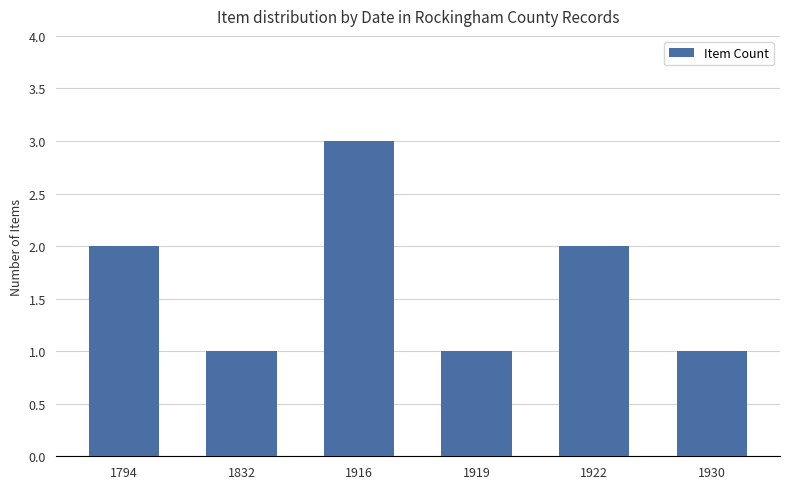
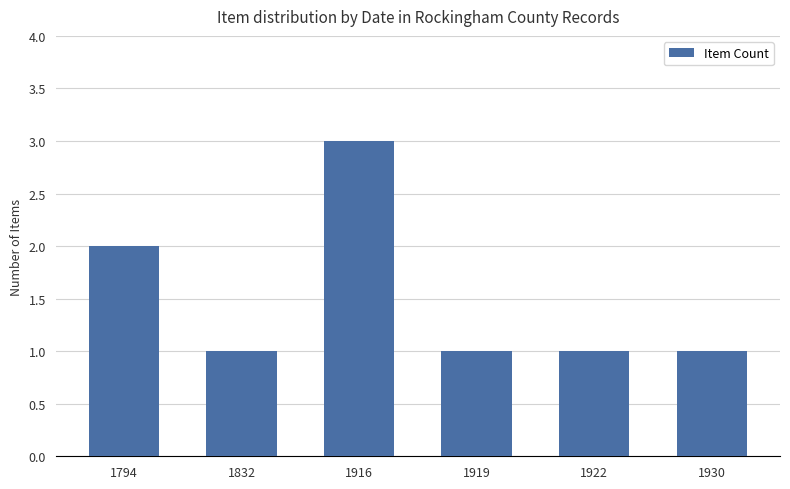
  {
    "1794": 2,
    "1832": 1,
    "1916": 3,
    "1919": 1,
-   "1922": 2,
+   "1922": 1,
    "1930": 1
  }
